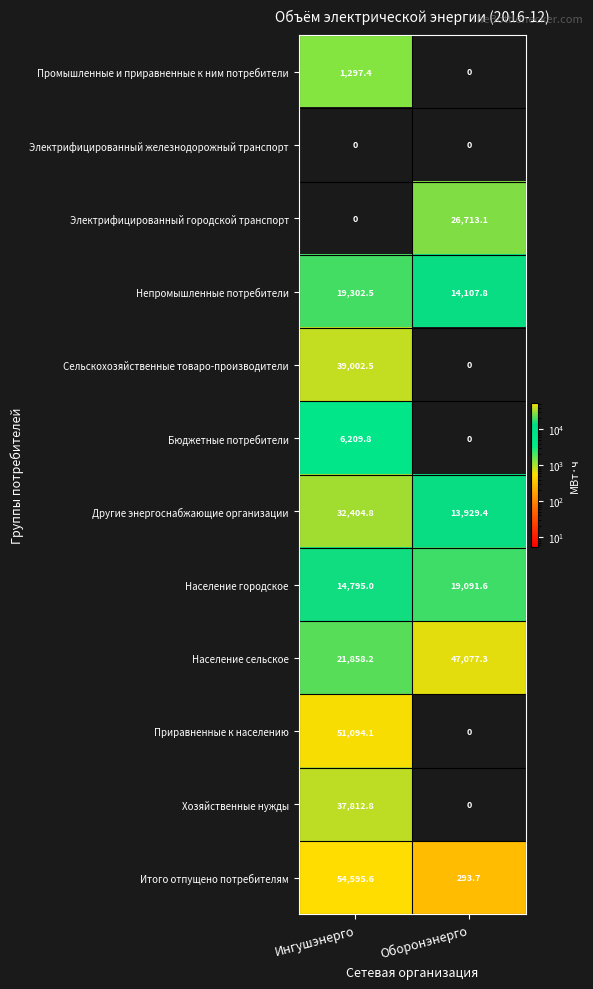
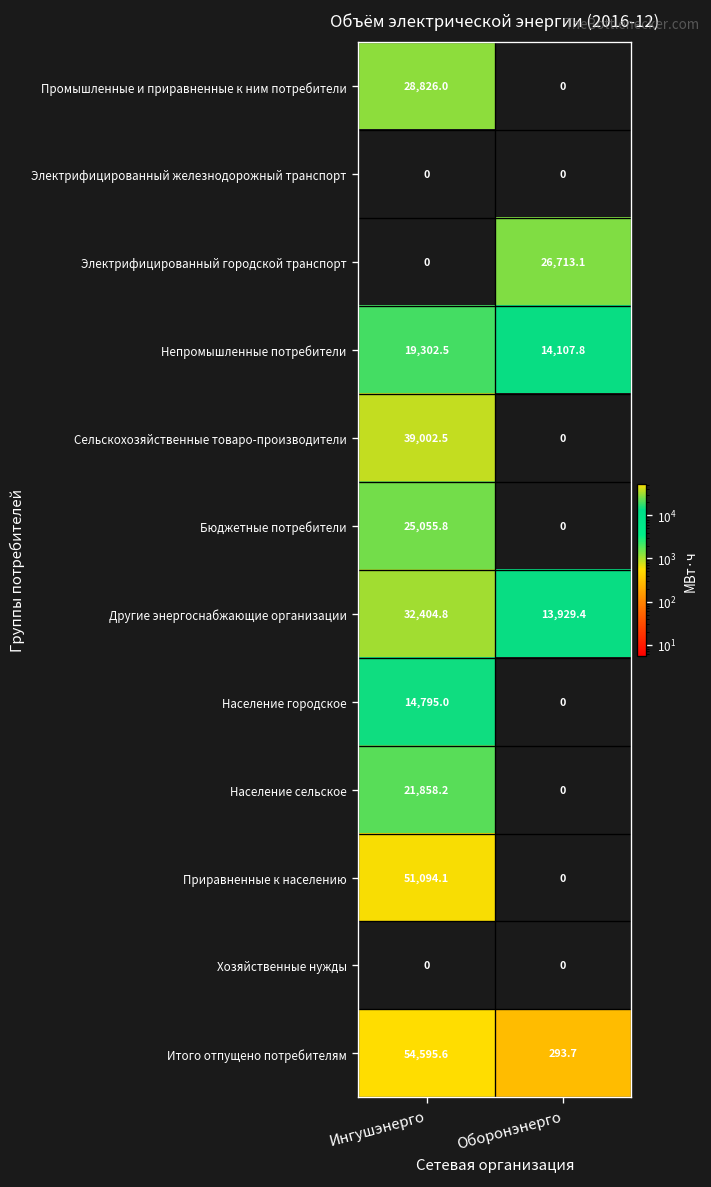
  {
    "Промышленные и приравненные к ним потребители": {
-     "Ингушэнерго": "1,297.4",
+     "Ингушэнерго": "28,826.0",
      "Оборонэнерго": "0"
    },
    "Электрифицированный железнодорожный транспорт": {
      "Ингушэнерго": "0",
      "Оборонэнерго": "0"
    },
    "Электрифицированный городской транспорт": {
      "Ингушэнерго": "0",
      "Оборонэнерго": "26,713.1"
    },
    "Непромышленные потребители": {
      "Ингушэнерго": "19,302.5",
      "Оборонэнерго": "14,107.8"
    },
    "Сельскохозяйственные товаро-производители": {
      "Ингушэнерго": "39,002.5",
      "Оборонэнерго": "0"
    },
    "Бюджетные потребители": {
-     "Ингушэнерго": "6,209.8",
+     "Ингушэнерго": "25,055.8",
      "Оборонэнерго": "0"
    },
    "Другие энергоснабжающие организации": {
      "Ингушэнерго": "32,404.8",
      "Оборонэнерго": "13,929.4"
    },
    "Население городское": {
      "Ингушэнерго": "14,795.0",
-     "Оборонэнерго": "19,091.6"
+     "Оборонэнерго": "0"
    },
    "Население сельское": {
      "Ингушэнерго": "21,858.2",
-     "Оборонэнерго": "47,077.3"
+     "Оборонэнерго": "0"
    },
    "Приравненные к населению": {
      "Ингушэнерго": "51,094.1",
      "Оборонэнерго": "0"
    },
    "Хозяйственные нужды": {
-     "Ингушэнерго": "37,812.8",
+     "Ингушэнерго": "0",
      "Оборонэнерго": "0"
    },
    "Итого отпущено потребителям": {
      "Ингушэнерго": "54,595.6",
      "Оборонэнерго": "293.7"
    }
  }
